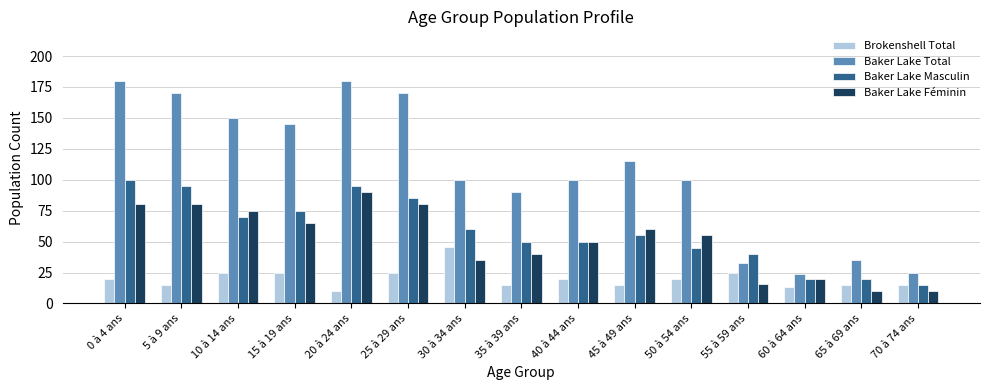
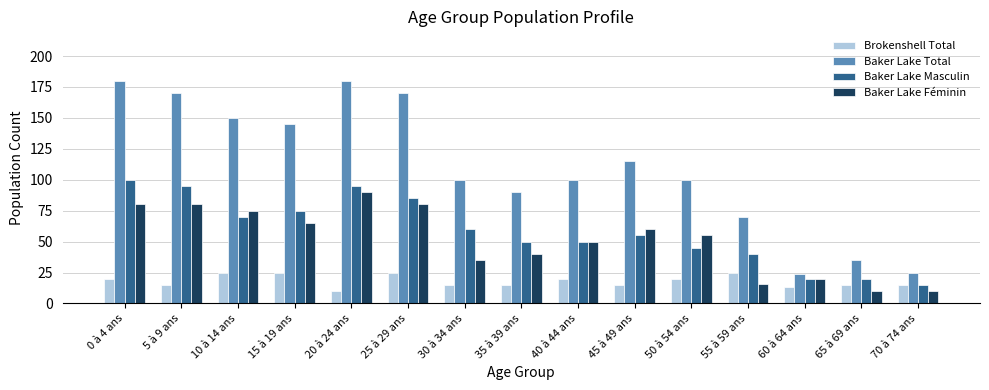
  {
    "Brokenshell Total": {
      "0 à 4 ans": 20,
      "5 à 9 ans": 15,
      "10 à 14 ans": 25,
      "15 à 19 ans": 25,
      "20 à 24 ans": 10,
      "25 à 29 ans": 25,
-     "30 à 34 ans": 46,
+     "30 à 34 ans": 15,
      "35 à 39 ans": 15,
      "40 à 44 ans": 20,
      "45 à 49 ans": 15,
      "50 à 54 ans": 20,
      "55 à 59 ans": 25,
      "60 à 64 ans": 13,
      "65 à 69 ans": 15,
      "70 à 74 ans": 15
    },
    "Baker Lake Total": {
      "0 à 4 ans": 180,
      "5 à 9 ans": 170,
      "10 à 14 ans": 150,
      "15 à 19 ans": 145,
      "20 à 24 ans": 180,
      "25 à 29 ans": 170,
      "30 à 34 ans": 100,
      "35 à 39 ans": 90,
      "40 à 44 ans": 100,
      "45 à 49 ans": 115,
      "50 à 54 ans": 100,
-     "55 à 59 ans": 33,
+     "55 à 59 ans": 70,
      "60 à 64 ans": 24,
      "65 à 69 ans": 35,
      "70 à 74 ans": 25
    },
    "Baker Lake Masculin": {
      "0 à 4 ans": 100,
      "5 à 9 ans": 95,
      "10 à 14 ans": 70,
      "15 à 19 ans": 75,
      "20 à 24 ans": 95,
      "25 à 29 ans": 85,
      "30 à 34 ans": 60,
      "35 à 39 ans": 50,
      "40 à 44 ans": 50,
      "45 à 49 ans": 55,
      "50 à 54 ans": 45,
      "55 à 59 ans": 40,
      "60 à 64 ans": 20,
      "65 à 69 ans": 20,
      "70 à 74 ans": 15
    },
    "Baker Lake Féminin": {
      "0 à 4 ans": 80,
      "5 à 9 ans": 80,
      "10 à 14 ans": 75,
      "15 à 19 ans": 65,
      "20 à 24 ans": 90,
      "25 à 29 ans": 80,
      "30 à 34 ans": 35,
      "35 à 39 ans": 40,
      "40 à 44 ans": 50,
      "45 à 49 ans": 60,
      "50 à 54 ans": 55,
      "55 à 59 ans": 16,
      "60 à 64 ans": 20,
      "65 à 69 ans": 10,
      "70 à 74 ans": 10
    }
  }
